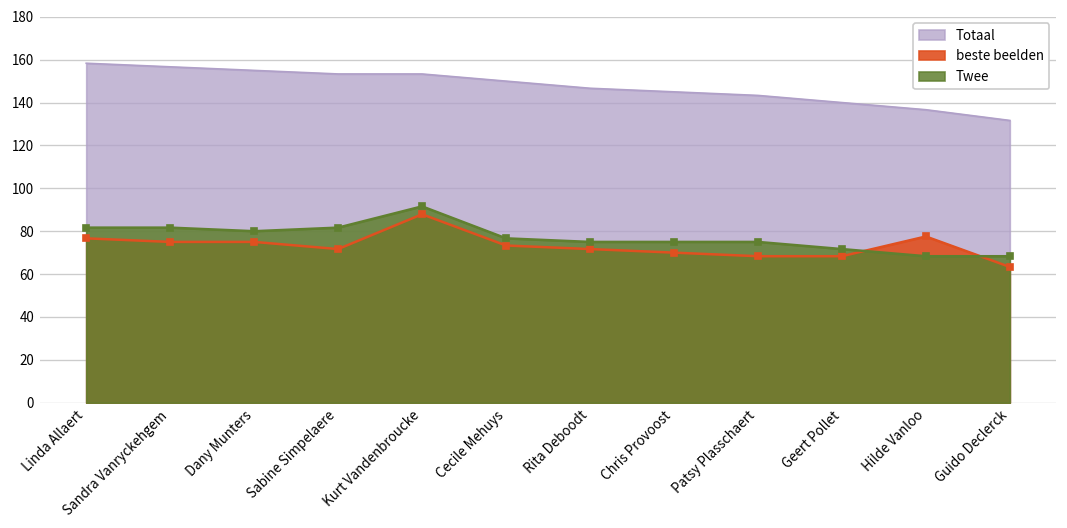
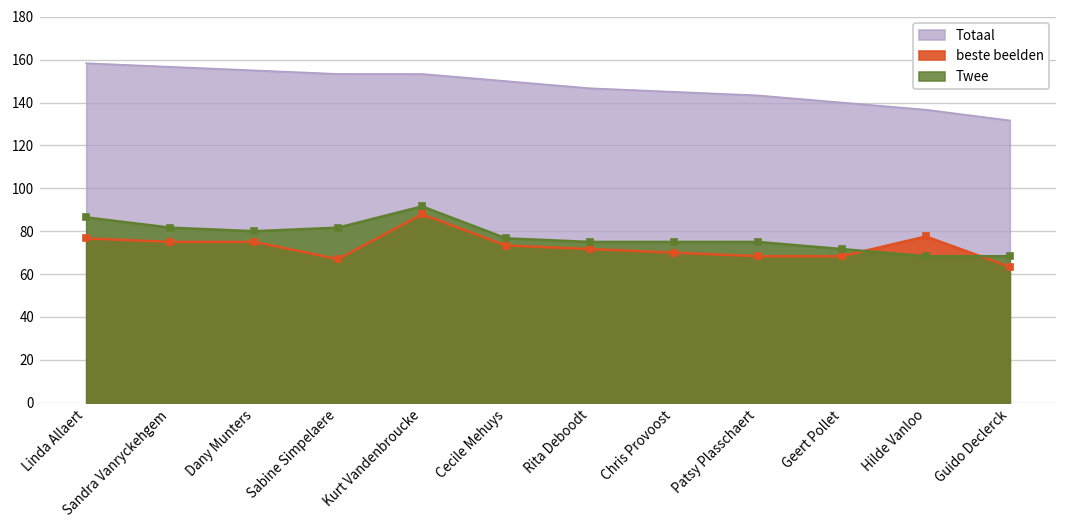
  {
    "Totaal": {
      "Linda Allaert": 158,
      "Sandra Vanryckehgem": 157,
      "Dany Munters": 155,
      "Sabine Simpelaere": 153,
      "Kurt Vandenbroucke": 153,
      "Cecile Mehuys": 150,
      "Rita Deboodt": 147,
      "Chris Provoost": 145,
      "Patsy Plasschaert": 143,
      "Geert Pollet": 140,
      "Hilde Vanloo": 137,
      "Guido Declerck": 132
    },
    "beste beelden": {
      "Linda Allaert": 77,
      "Sandra Vanryckehgem": 75,
      "Dany Munters": 75,
-     "Sabine Simpelaere": 72,
+     "Sabine Simpelaere": 67,
      "Kurt Vandenbroucke": 88,
      "Cecile Mehuys": 73,
      "Rita Deboodt": 72,
      "Chris Provoost": 70,
      "Patsy Plasschaert": 68,
      "Geert Pollet": 68,
      "Hilde Vanloo": 78,
      "Guido Declerck": 63
    },
    "Twee": {
-     "Linda Allaert": 82,
+     "Linda Allaert": 86,
      "Sandra Vanryckehgem": 82,
      "Dany Munters": 80,
      "Sabine Simpelaere": 82,
      "Kurt Vandenbroucke": 92,
      "Cecile Mehuys": 77,
      "Rita Deboodt": 75,
      "Chris Provoost": 75,
      "Patsy Plasschaert": 75,
      "Geert Pollet": 72,
      "Hilde Vanloo": 68,
      "Guido Declerck": 68
    }
  }
